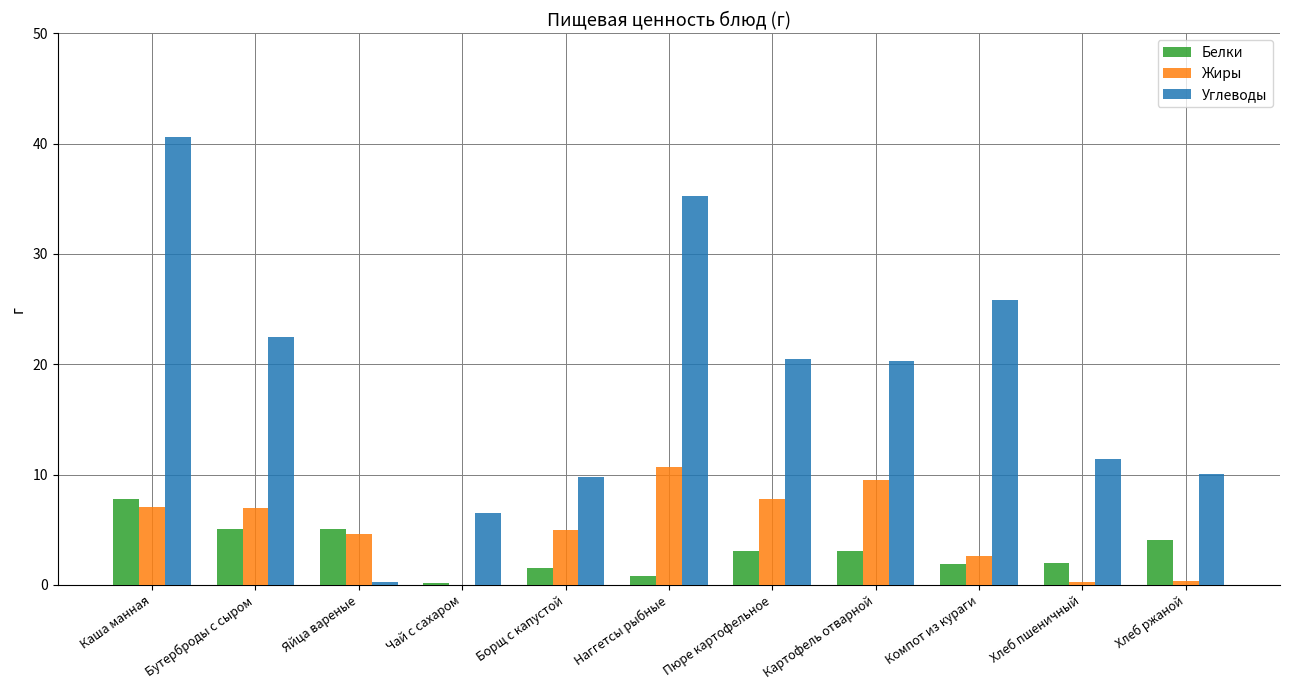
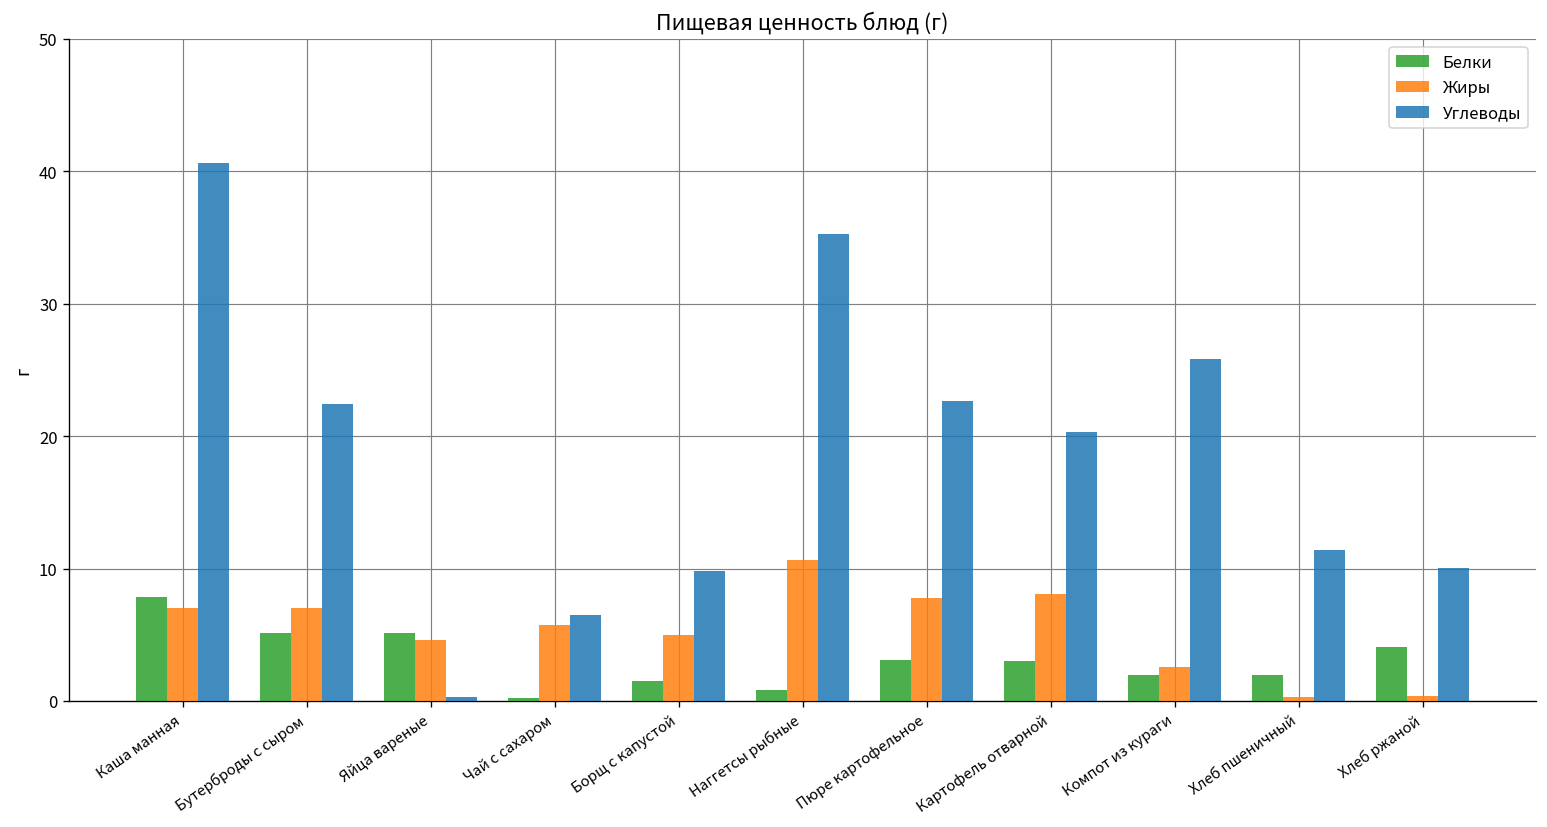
  {
    "Белки": {
      "Каша манная": 7.8,
      "Бутерброды с сыром": 5.1,
      "Яйца вареные": 5.1,
      "Борщ с капустой": 1.5,
      "Наггетсы рыбные": 0.8,
      "Пюре картофельное": 3.1,
      "Картофель отварной": 3.0,
      "Компот из кураги": 1.9,
      "Хлеб пшеничный": 2.0,
      "Хлеб ржаной": 4.0
    },
    "Жиры": {
      "Каша манная": 7.0,
      "Бутерброды с сыром": 7.0,
      "Яйца вареные": 4.6,
-     "Чай с сахаром": 0.0,
+     "Чай с сахаром": 5.7,
      "Борщ с капустой": 4.9,
      "Наггетсы рыбные": 10.7,
      "Пюре картофельное": 7.8,
-     "Картофель отварной": 9.5,
+     "Картофель отварной": 8.1,
      "Компот из кураги": 2.6,
      "Хлеб пшеничный": 0.3,
      "Хлеб ржаной": 0.4
    },
    "Углеводы": {
      "Каша манная": 40.6,
      "Бутерброды с сыром": 22.5,
      "Яйца вареные": 0.3,
      "Чай с сахаром": 6.5,
      "Борщ с капустой": 9.8,
      "Наггетсы рыбные": 35.2,
-     "Пюре картофельное": 20.5,
+     "Пюре картофельное": 22.6,
      "Картофель отварной": 20.3,
      "Компот из кураги": 25.9,
      "Хлеб пшеничный": 11.4,
      "Хлеб ржаной": 10.0
    }
  }
